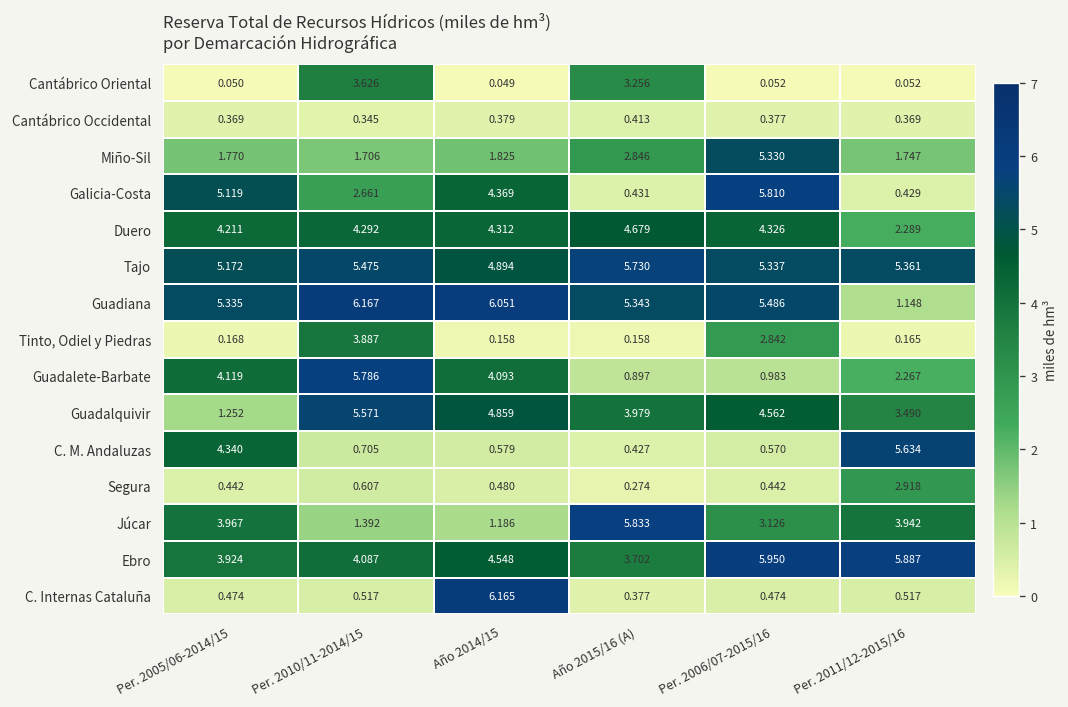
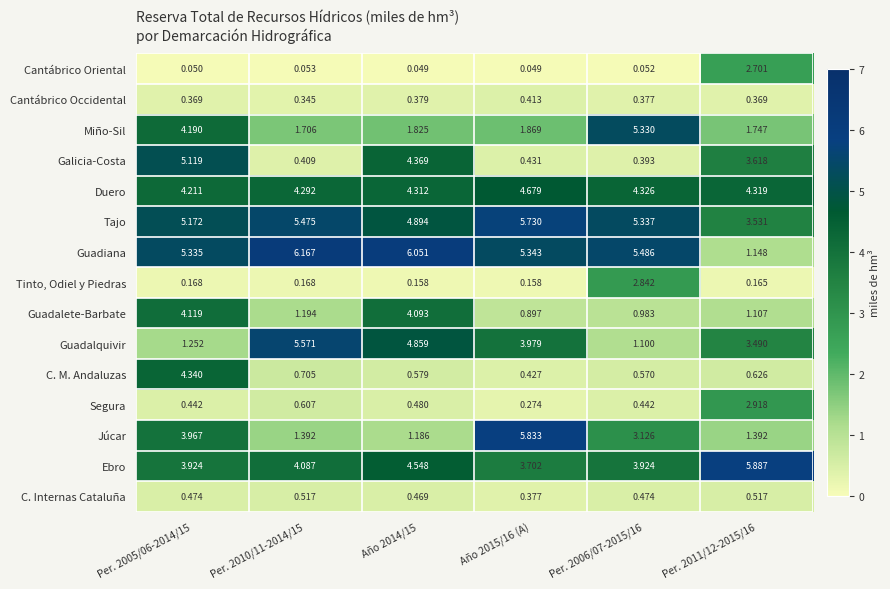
  {
    "Cantábrico Oriental": {
      "Per. 2005/06-2014/15": 0.050,
-     "Per. 2010/11-2014/15": 3.626,
+     "Per. 2010/11-2014/15": 0.053,
      "Año 2014/15": 0.049,
-     "Año 2015/16 (A)": 3.256,
+     "Año 2015/16 (A)": 0.049,
      "Per. 2006/07-2015/16": 0.052,
-     "Per. 2011/12-2015/16": 0.052
+     "Per. 2011/12-2015/16": 2.701
    },
    "Cantábrico Occidental": {
      "Per. 2005/06-2014/15": 0.369,
      "Per. 2010/11-2014/15": 0.345,
      "Año 2014/15": 0.379,
      "Año 2015/16 (A)": 0.413,
      "Per. 2006/07-2015/16": 0.377,
      "Per. 2011/12-2015/16": 0.369
    },
    "Miño-Sil": {
-     "Per. 2005/06-2014/15": 1.770,
+     "Per. 2005/06-2014/15": 4.190,
      "Per. 2010/11-2014/15": 1.706,
      "Año 2014/15": 1.825,
-     "Año 2015/16 (A)": 2.846,
+     "Año 2015/16 (A)": 1.869,
      "Per. 2006/07-2015/16": 5.330,
      "Per. 2011/12-2015/16": 1.747
    },
    "Galicia-Costa": {
      "Per. 2005/06-2014/15": 5.119,
-     "Per. 2010/11-2014/15": 2.661,
+     "Per. 2010/11-2014/15": 0.409,
      "Año 2014/15": 4.369,
      "Año 2015/16 (A)": 0.431,
-     "Per. 2006/07-2015/16": 5.810,
-     "Per. 2011/12-2015/16": 0.429
+     "Per. 2006/07-2015/16": 0.393,
+     "Per. 2011/12-2015/16": 3.618
    },
    "Duero": {
      "Per. 2005/06-2014/15": 4.211,
      "Per. 2010/11-2014/15": 4.292,
      "Año 2014/15": 4.312,
      "Año 2015/16 (A)": 4.679,
      "Per. 2006/07-2015/16": 4.326,
-     "Per. 2011/12-2015/16": 2.289
+     "Per. 2011/12-2015/16": 4.319
    },
    "Tajo": {
      "Per. 2005/06-2014/15": 5.172,
      "Per. 2010/11-2014/15": 5.475,
      "Año 2014/15": 4.894,
      "Año 2015/16 (A)": 5.730,
      "Per. 2006/07-2015/16": 5.337,
-     "Per. 2011/12-2015/16": 5.361
+     "Per. 2011/12-2015/16": 3.531
    },
    "Guadiana": {
      "Per. 2005/06-2014/15": 5.335,
      "Per. 2010/11-2014/15": 6.167,
      "Año 2014/15": 6.051,
      "Año 2015/16 (A)": 5.343,
      "Per. 2006/07-2015/16": 5.486,
      "Per. 2011/12-2015/16": 1.148
    },
    "Tinto, Odiel y Piedras": {
      "Per. 2005/06-2014/15": 0.168,
-     "Per. 2010/11-2014/15": 3.887,
+     "Per. 2010/11-2014/15": 0.168,
      "Año 2014/15": 0.158,
      "Año 2015/16 (A)": 0.158,
      "Per. 2006/07-2015/16": 2.842,
      "Per. 2011/12-2015/16": 0.165
    },
    "Guadalete-Barbate": {
      "Per. 2005/06-2014/15": 4.119,
-     "Per. 2010/11-2014/15": 5.786,
+     "Per. 2010/11-2014/15": 1.194,
      "Año 2014/15": 4.093,
      "Año 2015/16 (A)": 0.897,
      "Per. 2006/07-2015/16": 0.983,
-     "Per. 2011/12-2015/16": 2.267
+     "Per. 2011/12-2015/16": 1.107
    },
    "Guadalquivir": {
      "Per. 2005/06-2014/15": 1.252,
      "Per. 2010/11-2014/15": 5.571,
      "Año 2014/15": 4.859,
      "Año 2015/16 (A)": 3.979,
-     "Per. 2006/07-2015/16": 4.562,
+     "Per. 2006/07-2015/16": 1.100,
      "Per. 2011/12-2015/16": 3.490
    },
    "C. M. Andaluzas": {
      "Per. 2005/06-2014/15": 4.340,
      "Per. 2010/11-2014/15": 0.705,
      "Año 2014/15": 0.579,
      "Año 2015/16 (A)": 0.427,
      "Per. 2006/07-2015/16": 0.570,
-     "Per. 2011/12-2015/16": 5.634
+     "Per. 2011/12-2015/16": 0.626
    },
    "Segura": {
      "Per. 2005/06-2014/15": 0.442,
      "Per. 2010/11-2014/15": 0.607,
      "Año 2014/15": 0.480,
      "Año 2015/16 (A)": 0.274,
      "Per. 2006/07-2015/16": 0.442,
      "Per. 2011/12-2015/16": 2.918
    },
    "Júcar": {
      "Per. 2005/06-2014/15": 3.967,
      "Per. 2010/11-2014/15": 1.392,
      "Año 2014/15": 1.186,
      "Año 2015/16 (A)": 5.833,
      "Per. 2006/07-2015/16": 3.126,
-     "Per. 2011/12-2015/16": 3.942
+     "Per. 2011/12-2015/16": 1.392
    },
    "Ebro": {
      "Per. 2005/06-2014/15": 3.924,
      "Per. 2010/11-2014/15": 4.087,
      "Año 2014/15": 4.548,
      "Año 2015/16 (A)": 3.702,
-     "Per. 2006/07-2015/16": 5.950,
+     "Per. 2006/07-2015/16": 3.924,
      "Per. 2011/12-2015/16": 5.887
    },
    "C. Internas Cataluña": {
      "Per. 2005/06-2014/15": 0.474,
      "Per. 2010/11-2014/15": 0.517,
-     "Año 2014/15": 6.165,
+     "Año 2014/15": 0.469,
      "Año 2015/16 (A)": 0.377,
      "Per. 2006/07-2015/16": 0.474,
      "Per. 2011/12-2015/16": 0.517
    }
  }
